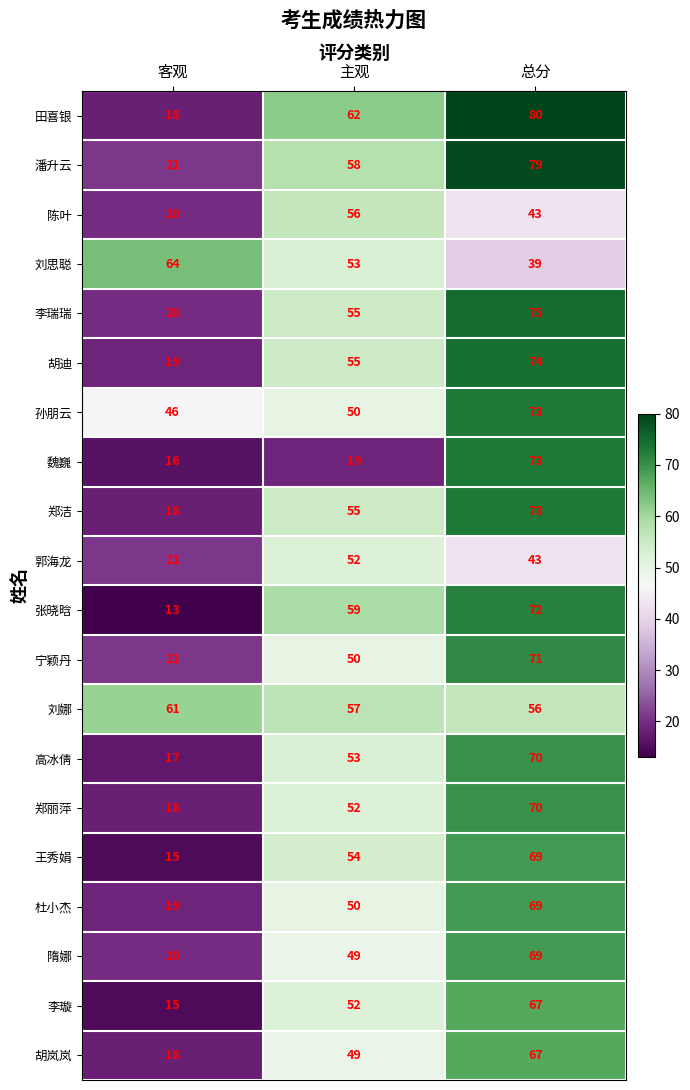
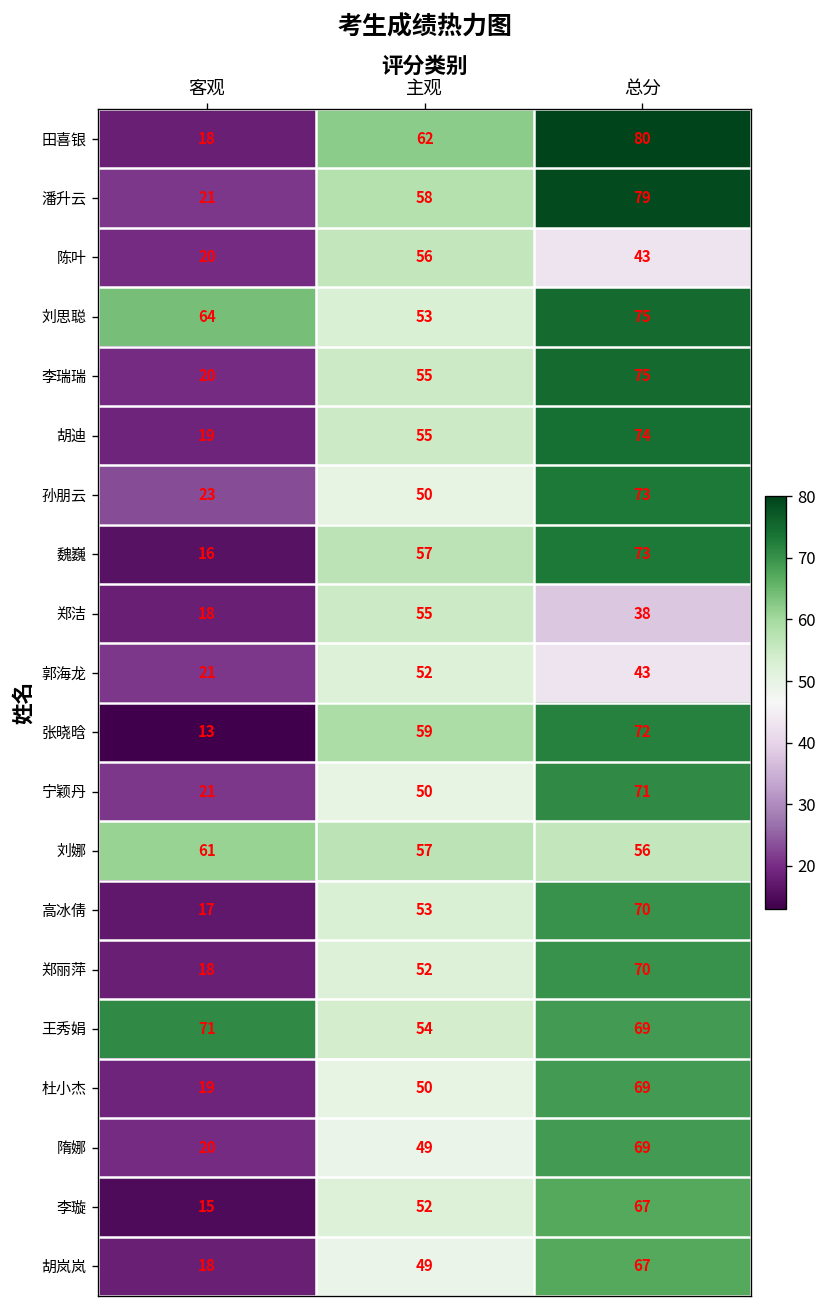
  {
    "田喜银": {
      "客观": 18,
      "主观": 62,
      "总分": 80
    },
    "潘升云": {
      "客观": 21,
      "主观": 58,
      "总分": 79
    },
    "陈叶": {
      "客观": 20,
      "主观": 56,
      "总分": 43
    },
    "刘思聪": {
      "客观": 64,
      "主观": 53,
-     "总分": 39
+     "总分": 75
    },
    "李瑞瑞": {
      "客观": 20,
      "主观": 55,
      "总分": 75
    },
    "胡迪": {
      "客观": 19,
      "主观": 55,
      "总分": 74
    },
    "孙朋云": {
-     "客观": 46,
+     "客观": 23,
      "主观": 50,
      "总分": 73
    },
    "魏巍": {
      "客观": 16,
-     "主观": 19,
+     "主观": 57,
      "总分": 73
    },
    "郑洁": {
      "客观": 18,
      "主观": 55,
-     "总分": 73
+     "总分": 38
    },
    "郭海龙": {
      "客观": 21,
      "主观": 52,
      "总分": 43
    },
    "张晓晗": {
      "客观": 13,
      "主观": 59,
      "总分": 72
    },
    "宁颖丹": {
      "客观": 21,
      "主观": 50,
      "总分": 71
    },
    "刘娜": {
      "客观": 61,
      "主观": 57,
      "总分": 56
    },
    "高冰倩": {
      "客观": 17,
      "主观": 53,
      "总分": 70
    },
    "郑丽萍": {
      "客观": 18,
      "主观": 52,
      "总分": 70
    },
    "王秀娟": {
-     "客观": 15,
+     "客观": 71,
      "主观": 54,
      "总分": 69
    },
    "杜小杰": {
      "客观": 19,
      "主观": 50,
      "总分": 69
    },
    "隋娜": {
      "客观": 20,
      "主观": 49,
      "总分": 69
    },
    "李璇": {
      "客观": 15,
      "主观": 52,
      "总分": 67
    },
    "胡岚岚": {
      "客观": 18,
      "主观": 49,
      "总分": 67
    }
  }
